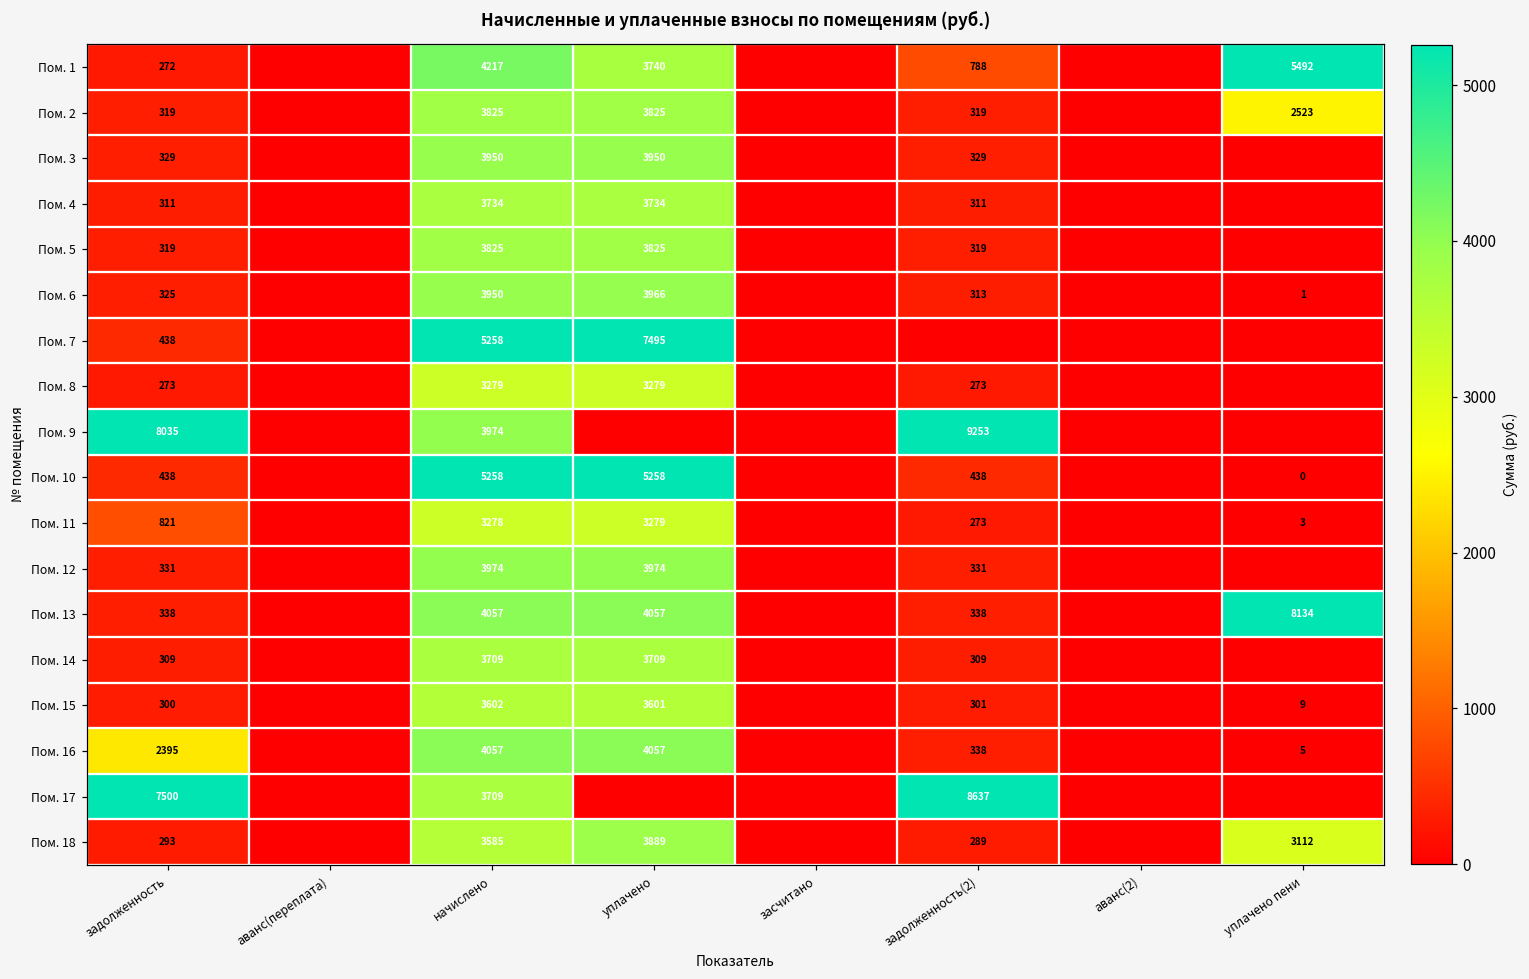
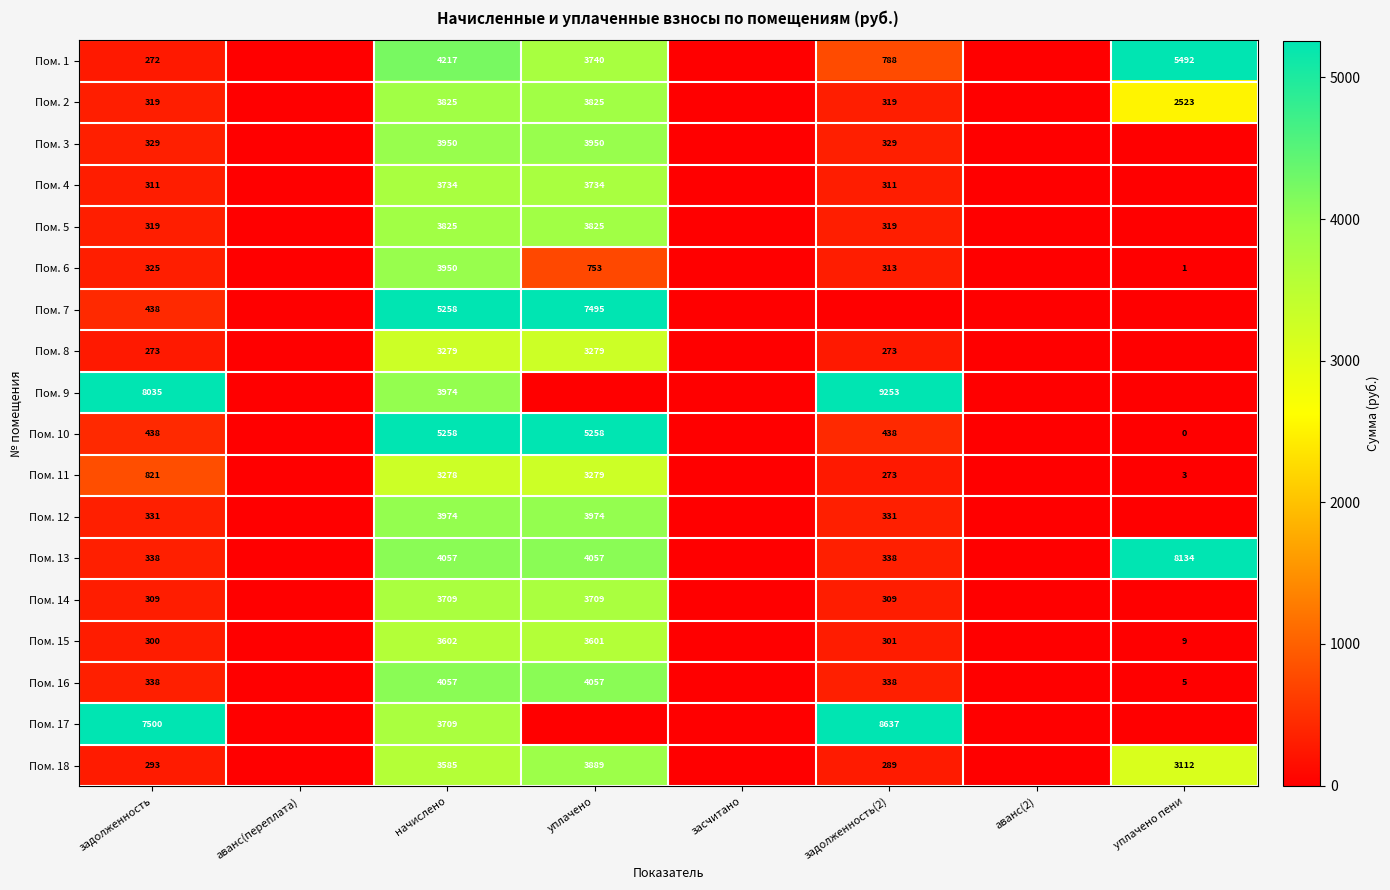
  {
    "Пом. 1": {
      "задолженность": 272,
      "начислено": 4217,
      "уплачено": 3740,
      "задолженность(2)": 788,
      "уплачено пени": 5492
    },
    "Пом. 2": {
      "задолженность": 319,
      "начислено": 3825,
      "уплачено": 3825,
      "задолженность(2)": 319,
      "уплачено пени": 2523
    },
    "Пом. 3": {
      "задолженность": 329,
      "начислено": 3950,
      "уплачено": 3950,
      "задолженность(2)": 329
    },
    "Пом. 4": {
      "задолженность": 311,
      "начислено": 3734,
      "уплачено": 3734,
      "задолженность(2)": 311
    },
    "Пом. 5": {
      "задолженность": 319,
      "начислено": 3825,
      "уплачено": 3825,
      "задолженность(2)": 319
    },
    "Пом. 6": {
      "задолженность": 325,
      "начислено": 3950,
-     "уплачено": 3966,
+     "уплачено": 753,
      "задолженность(2)": 313,
      "уплачено пени": 1
    },
    "Пом. 7": {
      "задолженность": 438,
      "начислено": 5258,
      "уплачено": 7495
    },
    "Пом. 8": {
      "задолженность": 273,
      "начислено": 3279,
      "уплачено": 3279,
      "задолженность(2)": 273
    },
    "Пом. 9": {
      "задолженность": 8035,
      "начислено": 3974,
      "задолженность(2)": 9253
    },
    "Пом. 10": {
      "задолженность": 438,
      "начислено": 5258,
      "уплачено": 5258,
      "задолженность(2)": 438,
      "уплачено пени": 0
    },
    "Пом. 11": {
      "задолженность": 821,
      "начислено": 3278,
      "уплачено": 3279,
      "задолженность(2)": 273,
      "уплачено пени": 3
    },
    "Пом. 12": {
      "задолженность": 331,
      "начислено": 3974,
      "уплачено": 3974,
      "задолженность(2)": 331
    },
    "Пом. 13": {
      "задолженность": 338,
      "начислено": 4057,
      "уплачено": 4057,
      "задолженность(2)": 338,
      "уплачено пени": 8134
    },
    "Пом. 14": {
      "задолженность": 309,
      "начислено": 3709,
      "уплачено": 3709,
      "задолженность(2)": 309
    },
    "Пом. 15": {
      "задолженность": 300,
      "начислено": 3602,
      "уплачено": 3601,
      "задолженность(2)": 301,
      "уплачено пени": 9
    },
    "Пом. 16": {
-     "задолженность": 2395,
+     "задолженность": 338,
      "начислено": 4057,
      "уплачено": 4057,
      "задолженность(2)": 338,
      "уплачено пени": 5
    },
    "Пом. 17": {
      "задолженность": 7500,
      "начислено": 3709,
      "задолженность(2)": 8637
    },
    "Пом. 18": {
      "задолженность": 293,
      "начислено": 3585,
      "уплачено": 3889,
      "задолженность(2)": 289,
      "уплачено пени": 3112
    }
  }
